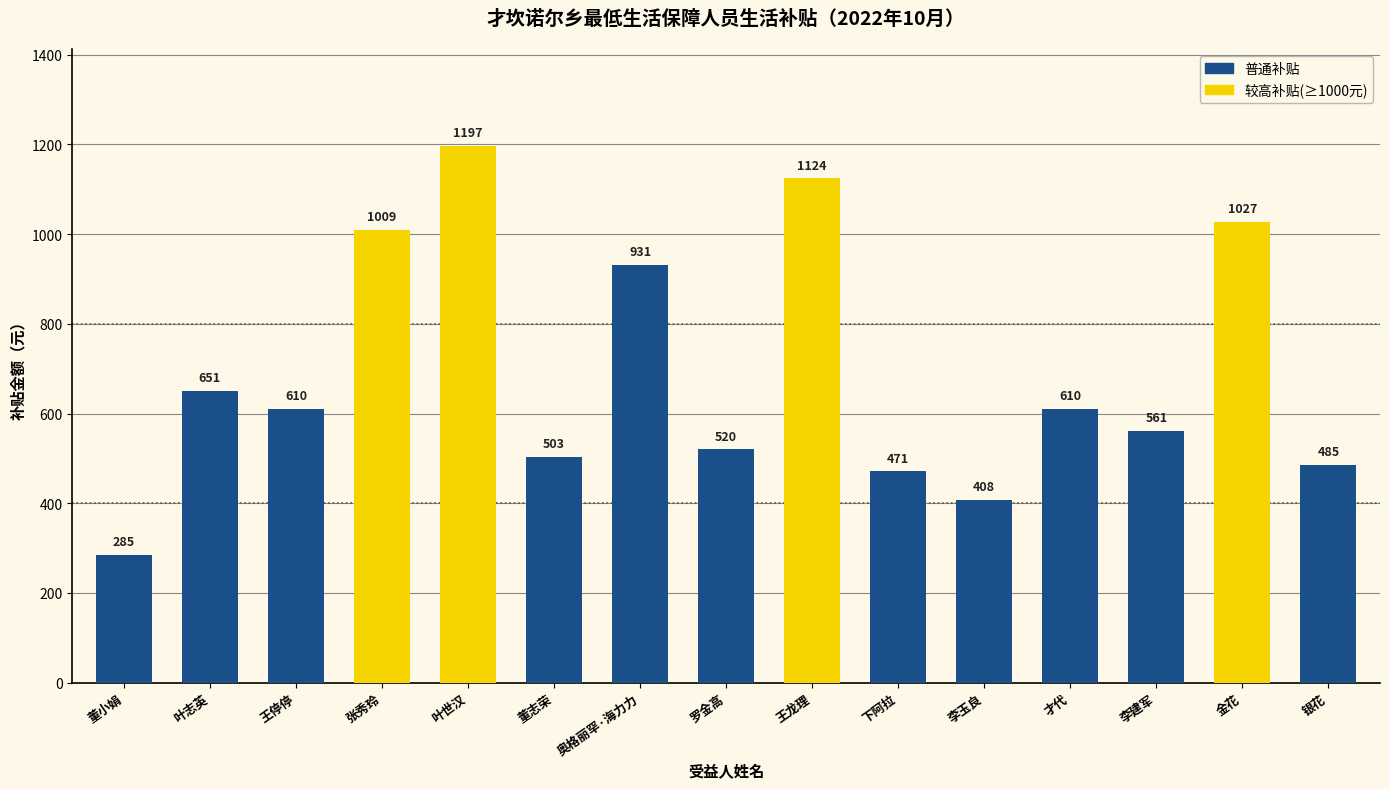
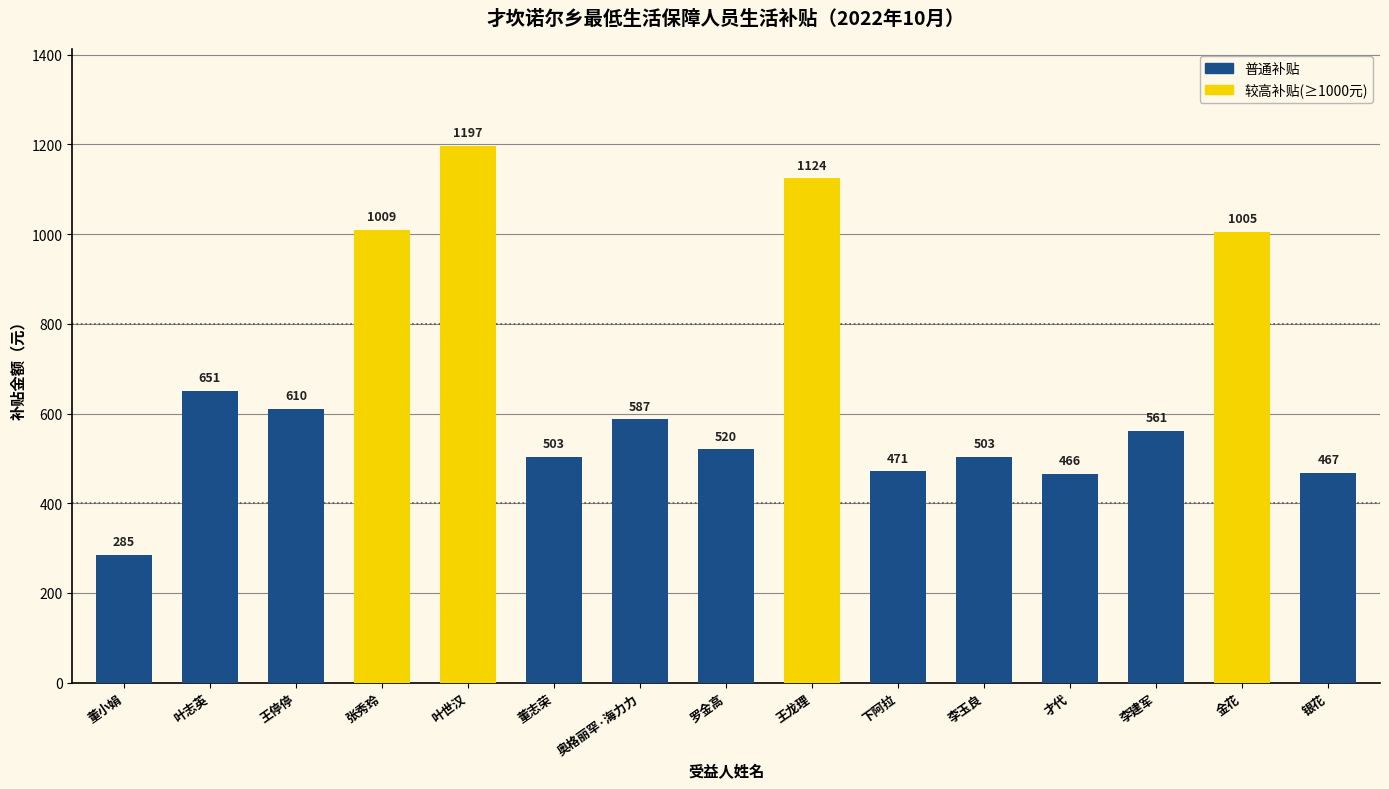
  {
    "董小娟": 285,
    "叶志英": 651,
    "王停停": 610,
    "张秀玲": 1009,
    "叶世汉": 1197,
    "董志荣": 503,
-   "奥格丽罕·海力力": 931,
+   "奥格丽罕·海力力": 587,
    "罗金高": 520,
    "王龙理": 1124,
    "下阿拉": 471,
-   "李玉良": 408,
-   "才代": 610,
+   "李玉良": 503,
+   "才代": 466,
    "李建军": 561,
-   "金花": 1027,
-   "银花": 485
+   "金花": 1005,
+   "银花": 467
  }
